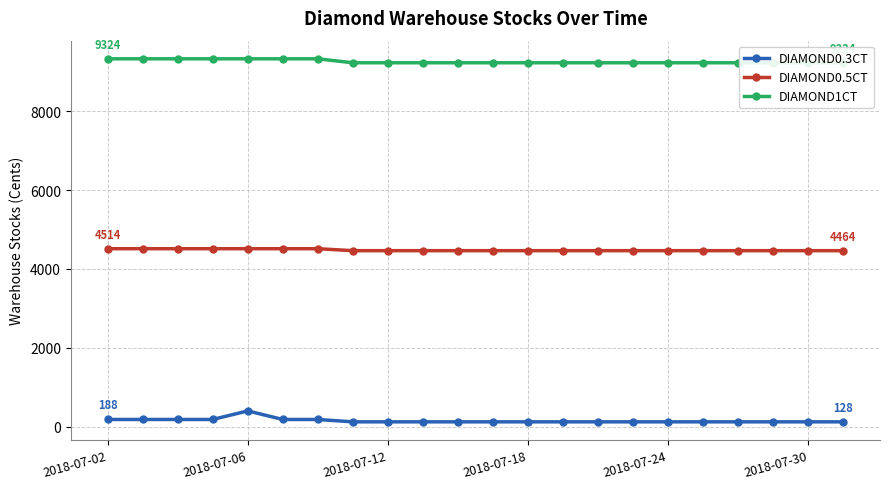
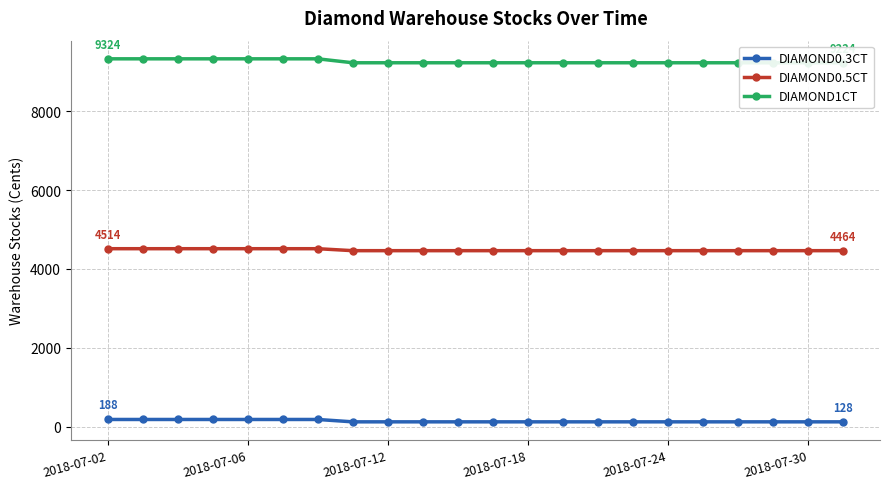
  {
    "DIAMOND0.3CT": {
-     "2018-07-06": 400,
+     "2018-07-06": 200,
      "2018-07-12": 100,
      "2018-07-18": 100,
      "2018-07-24": 100
    },
    "DIAMOND0.5CT": {
      "2018-07-02": 4514
    },
    "DIAMOND1CT": {
      "2018-07-02": 9324
    }
  }
